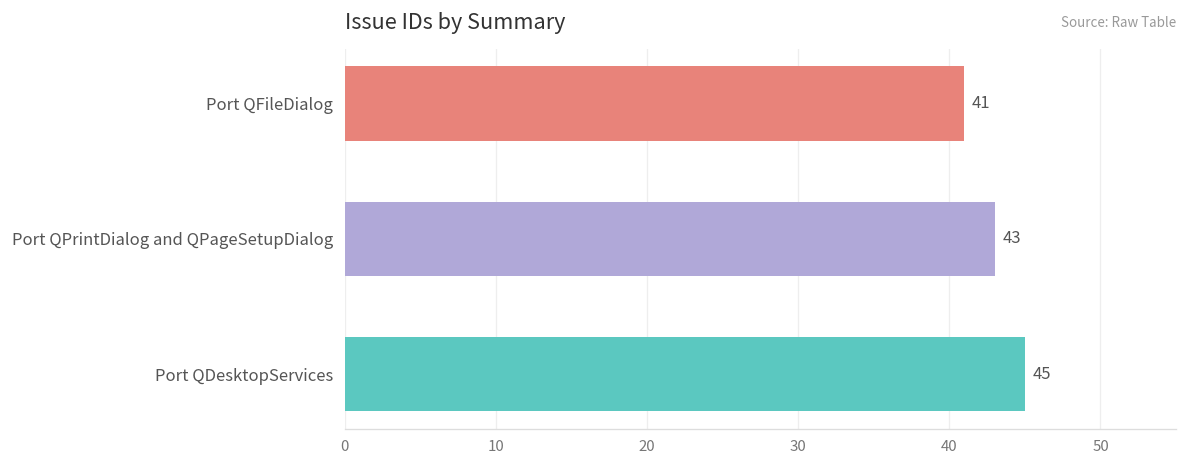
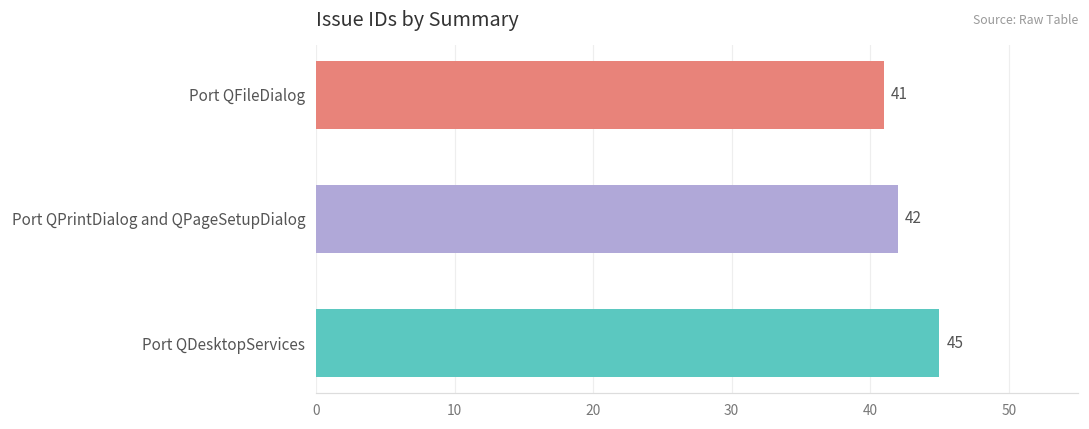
  {
    "Port QFileDialog": 41,
-   "Port QPrintDialog and QPageSetupDialog": 43,
+   "Port QPrintDialog and QPageSetupDialog": 42,
    "Port QDesktopServices": 45
  }
